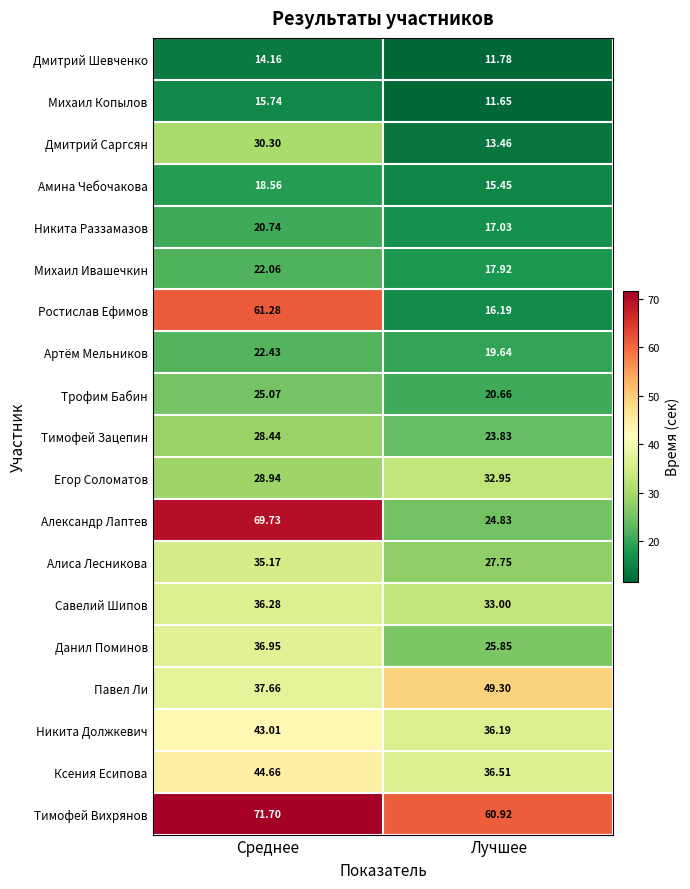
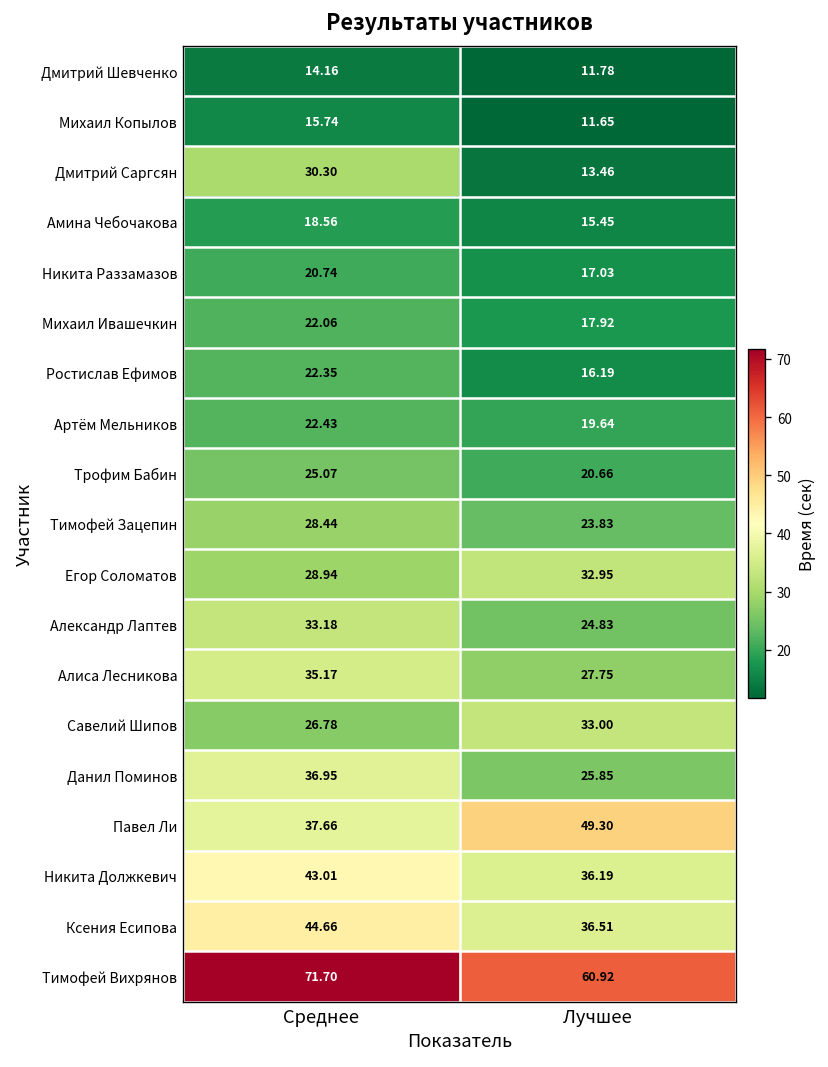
  {
    "Дмитрий Шевченко": {
      "Среднее": 14.16,
      "Лучшее": 11.78
    },
    "Михаил Копылов": {
      "Среднее": 15.74,
      "Лучшее": 11.65
    },
    "Дмитрий Саргсян": {
      "Среднее": 30.30,
      "Лучшее": 13.46
    },
    "Амина Чебочакова": {
      "Среднее": 18.56,
      "Лучшее": 15.45
    },
    "Никита Раззамазов": {
      "Среднее": 20.74,
      "Лучшее": 17.03
    },
    "Михаил Ивашечкин": {
      "Среднее": 22.06,
      "Лучшее": 17.92
    },
    "Ростислав Ефимов": {
-     "Среднее": 61.28,
+     "Среднее": 22.35,
      "Лучшее": 16.19
    },
    "Артём Мельников": {
      "Среднее": 22.43,
      "Лучшее": 19.64
    },
    "Трофим Бабин": {
      "Среднее": 25.07,
      "Лучшее": 20.66
    },
    "Тимофей Зацепин": {
      "Среднее": 28.44,
      "Лучшее": 23.83
    },
    "Егор Соломатов": {
      "Среднее": 28.94,
      "Лучшее": 32.95
    },
    "Александр Лаптев": {
-     "Среднее": 69.73,
+     "Среднее": 33.18,
      "Лучшее": 24.83
    },
    "Алиса Лесникова": {
      "Среднее": 35.17,
      "Лучшее": 27.75
    },
    "Савелий Шипов": {
-     "Среднее": 36.28,
+     "Среднее": 26.78,
      "Лучшее": 33.00
    },
    "Данил Поминов": {
      "Среднее": 36.95,
      "Лучшее": 25.85
    },
    "Павел Ли": {
      "Среднее": 37.66,
      "Лучшее": 49.30
    },
    "Никита Должкевич": {
      "Среднее": 43.01,
      "Лучшее": 36.19
    },
    "Ксения Есипова": {
      "Среднее": 44.66,
      "Лучшее": 36.51
    },
    "Тимофей Вихрянов": {
      "Среднее": 71.70,
      "Лучшее": 60.92
    }
  }
